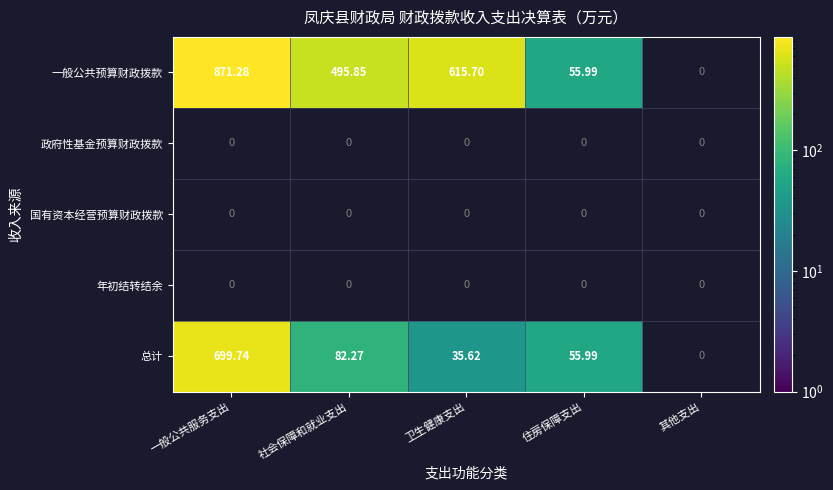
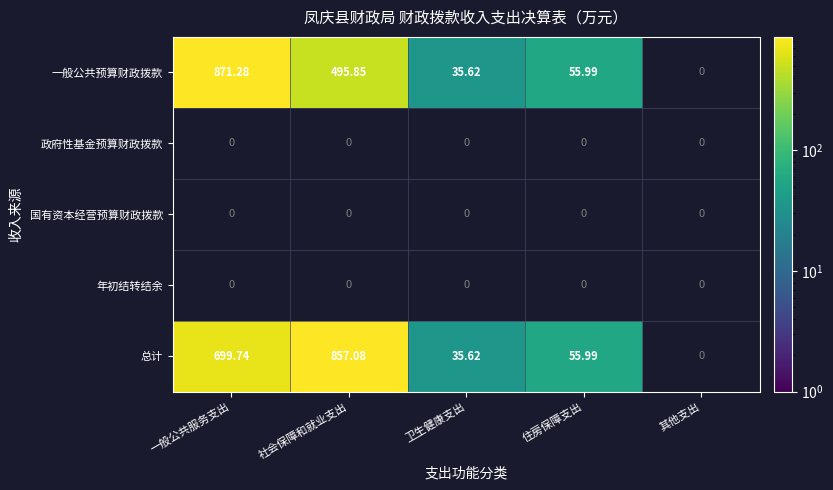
  {
    "一般公共预算财政拨款": {
      "一般公共服务支出": 871.28,
      "社会保障和就业支出": 495.85,
-     "卫生健康支出": 615.70,
+     "卫生健康支出": 35.62,
      "住房保障支出": 55.99
    },
    "总计": {
      "一般公共服务支出": 699.74,
-     "社会保障和就业支出": 82.27,
+     "社会保障和就业支出": 857.08,
      "卫生健康支出": 35.62,
      "住房保障支出": 55.99
    }
  }
